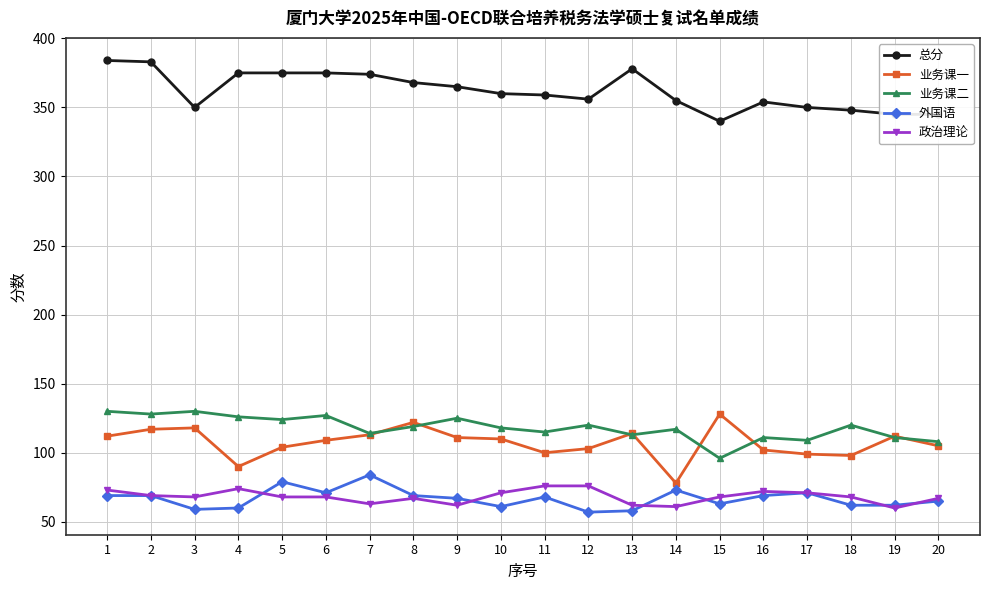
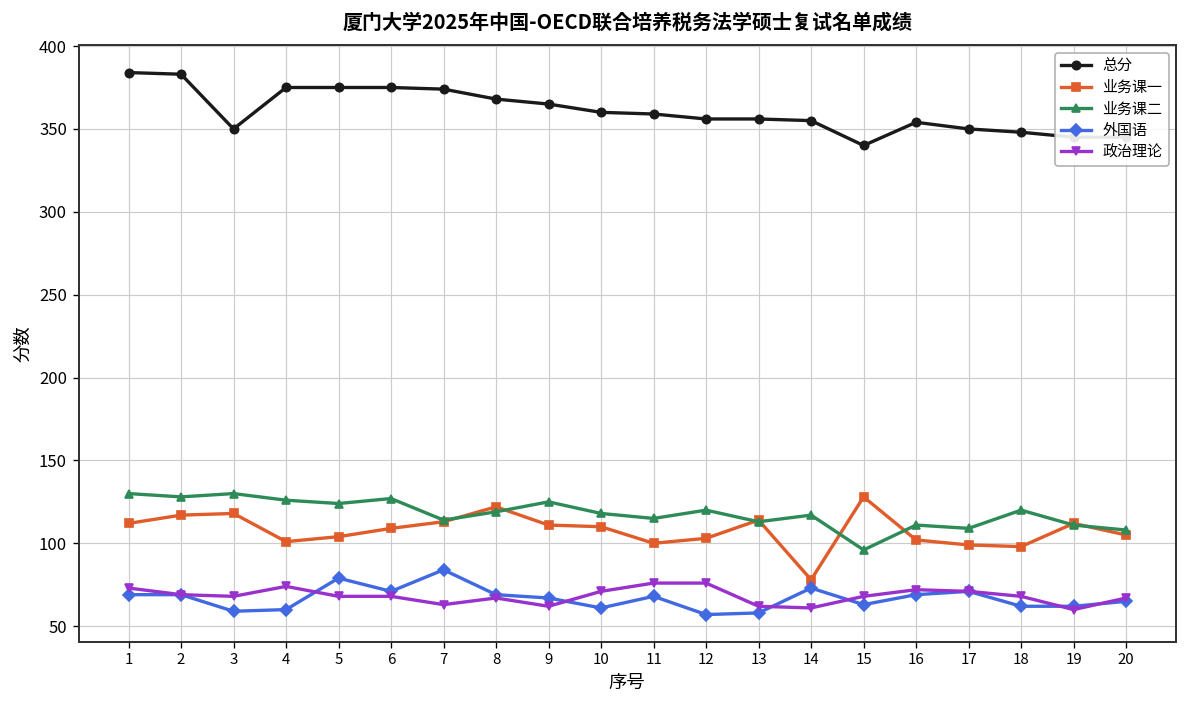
  {
    "总分": {
      "1": 384,
      "2": 383,
      "3": 350,
      "4": 375,
      "5": 375,
      "6": 375,
      "7": 374,
      "8": 368,
      "9": 365,
      "10": 360,
      "11": 359,
      "12": 356,
-     "13": 378,
+     "13": 356,
      "14": 355,
      "15": 340,
      "16": 354,
      "17": 350,
      "18": 348
    },
    "业务课一": {
      "1": 112,
      "2": 117,
      "3": 118,
-     "4": 90,
+     "4": 101,
      "5": 104,
      "6": 109,
      "8": 122,
      "9": 111,
      "10": 110,
      "11": 100,
      "12": 103,
      "14": 78,
      "15": 128,
      "16": 102,
      "17": 99,
      "18": 98,
      "20": 105
    },
    "业务课二": {
      "1": 130,
      "2": 128,
      "3": 130,
      "4": 126,
      "5": 124,
      "6": 127,
      "8": 119,
      "9": 125,
      "10": 118,
      "11": 115,
      "12": 120,
      "14": 117,
      "15": 96,
      "16": 111,
      "17": 109,
      "18": 120,
      "20": 108
    },
    "外国语": {
      "1": 69,
      "3": 59,
      "4": 60,
      "5": 79,
      "6": 71,
      "7": 84,
      "8": 69,
      "9": 67,
      "10": 61,
      "11": 68,
      "12": 57,
      "13": 58,
      "14": 73,
      "15": 63,
      "16": 69,
      "18": 62,
      "19": 62,
      "20": 65
    },
    "政治理论": {
      "1": 73,
      "3": 68,
      "4": 74,
      "5": 68,
      "6": 68,
      "7": 63,
      "8": 67,
      "9": 62,
      "10": 71,
      "11": 76,
      "12": 76,
      "13": 62,
      "14": 61,
      "15": 68,
      "16": 72,
      "18": 68,
      "19": 60,
      "20": 67
    }
  }
